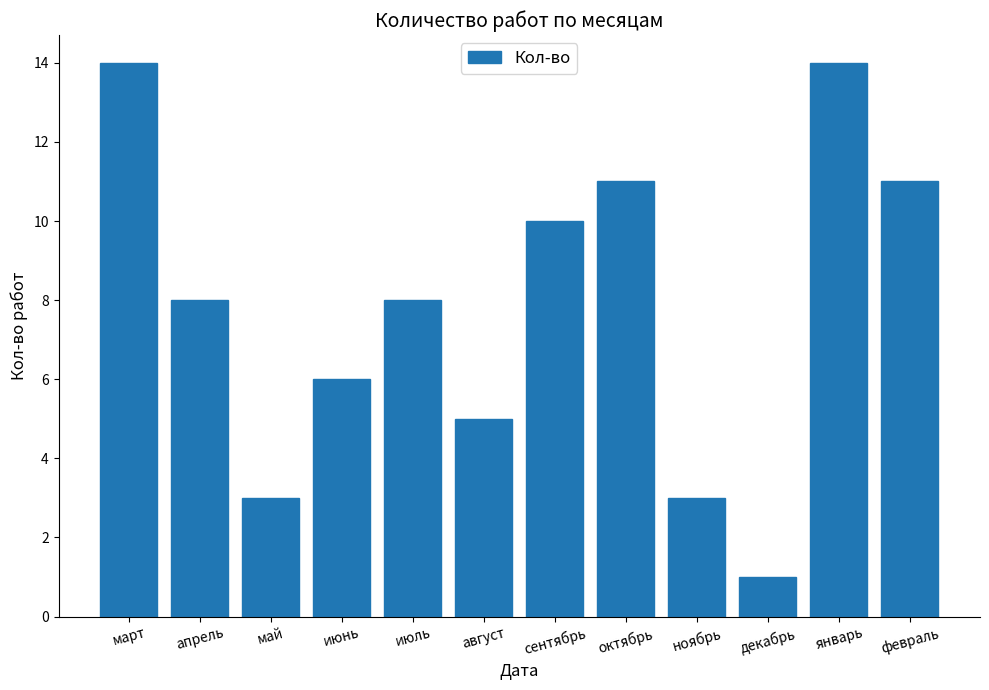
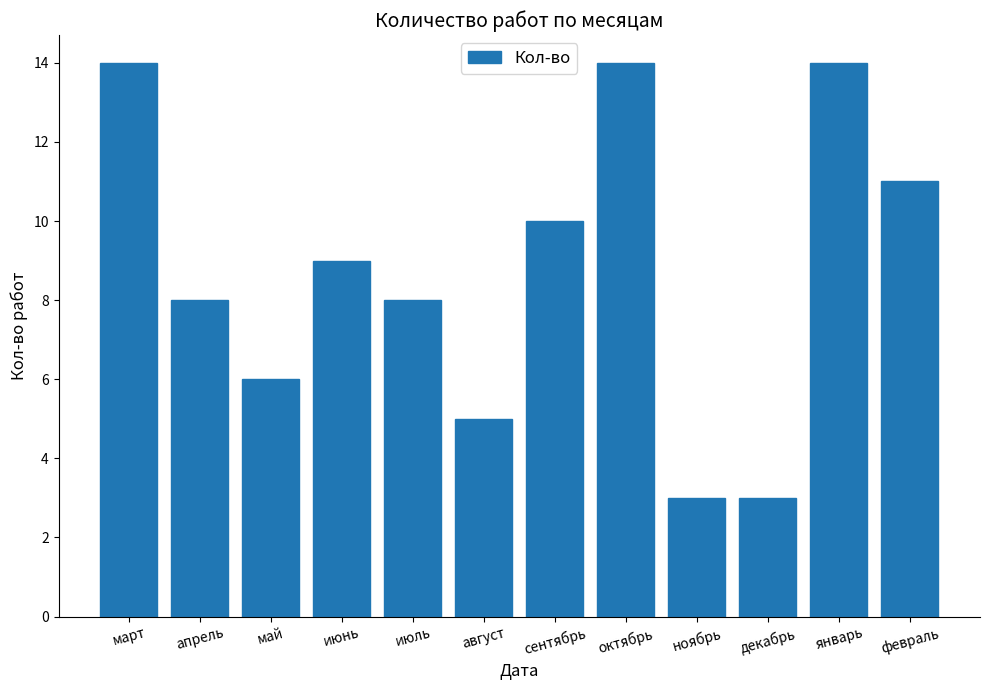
  {
    "март": 14,
    "апрель": 8,
-   "май": 3,
-   "июнь": 6,
+   "май": 6,
+   "июнь": 9,
    "июль": 8,
    "август": 5,
    "сентябрь": 10,
-   "октябрь": 11,
+   "октябрь": 14,
    "ноябрь": 3,
-   "декабрь": 1,
+   "декабрь": 3,
    "январь": 14,
    "февраль": 11
  }
